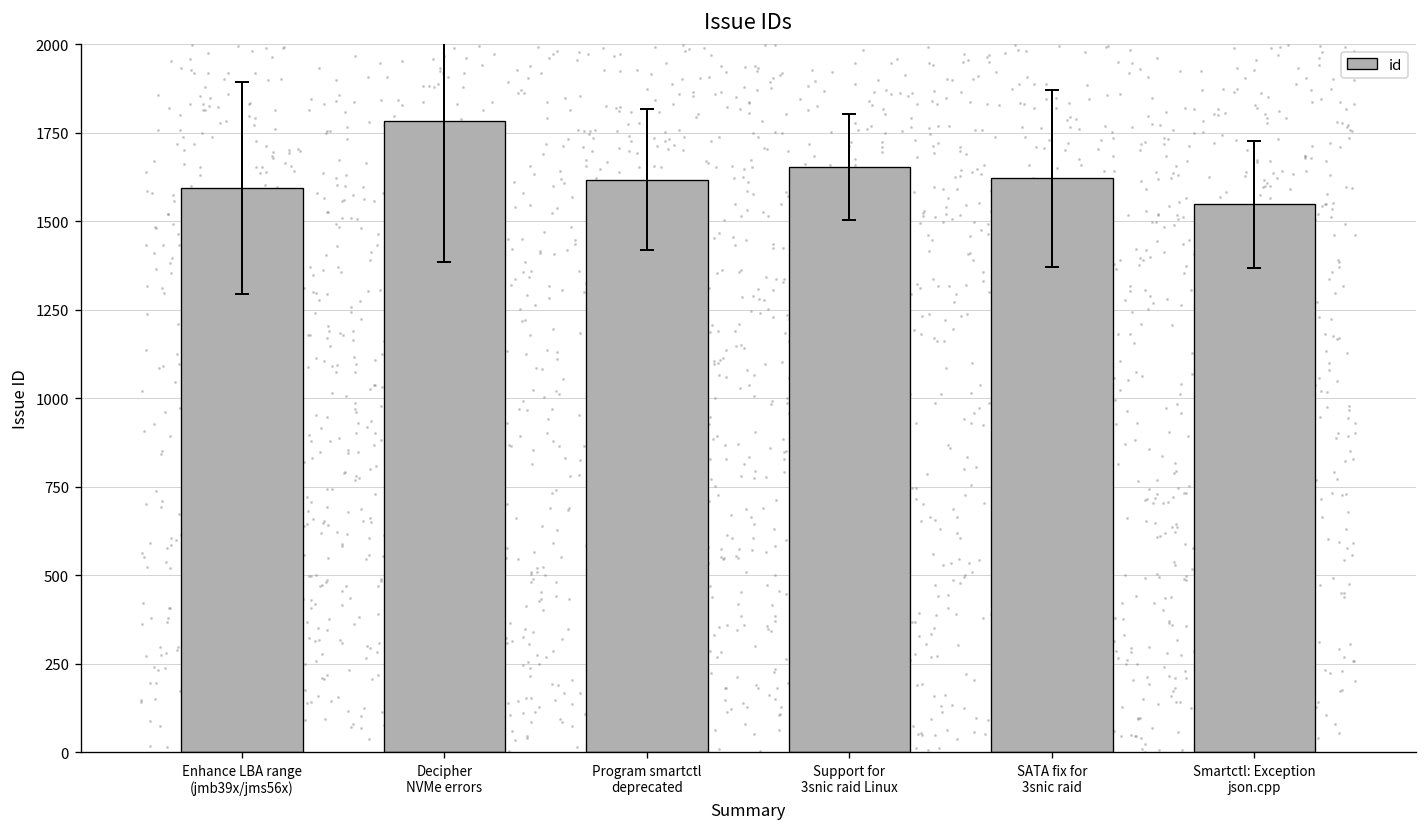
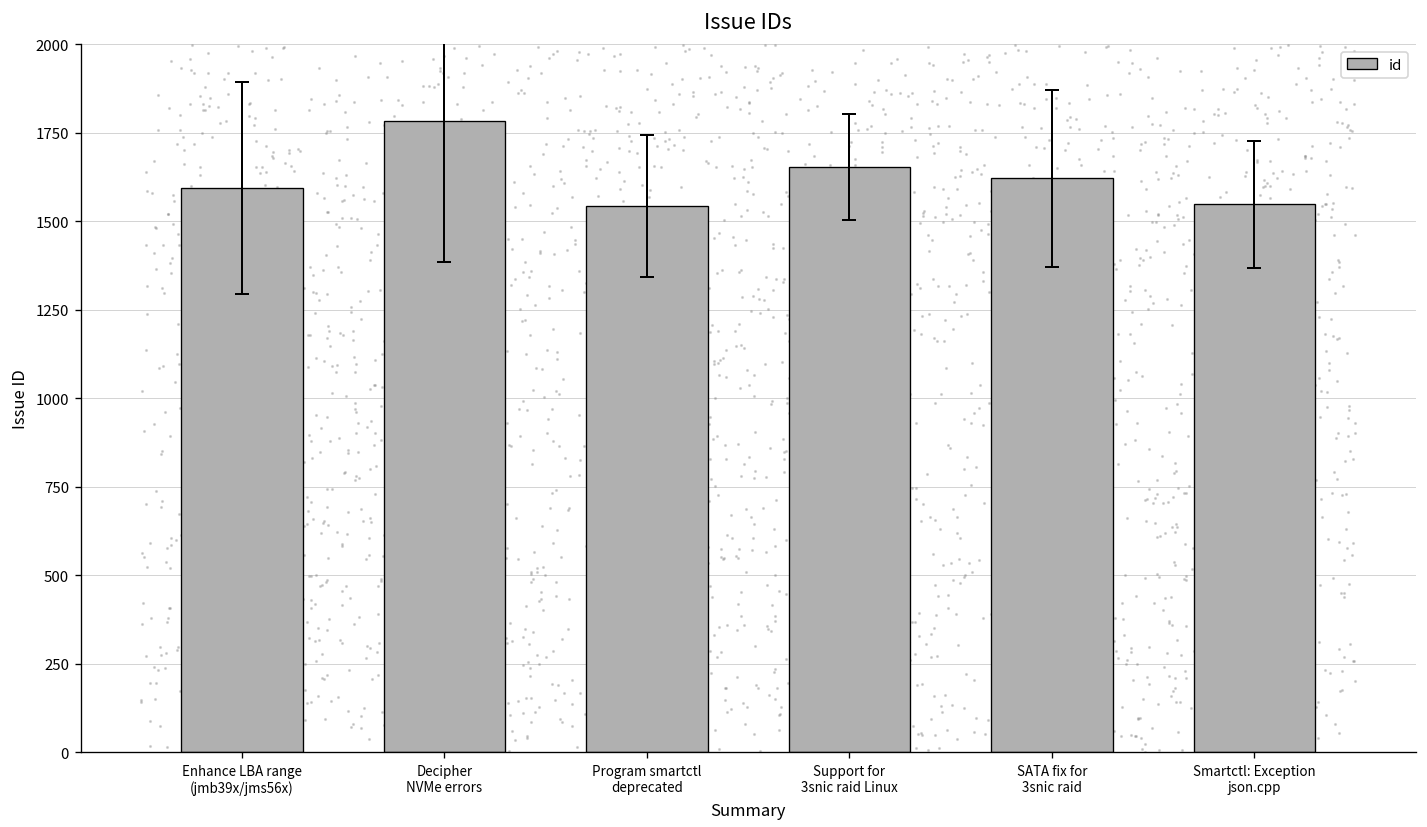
  {
    "id": {
      "Enhance LBA range (jmb39x/jms56x)": 1590,
      "Decipher NVMe errors": 1790,
-     "Program smartctl deprecated": 1620,
+     "Program smartctl deprecated": 1540,
      "Support for 3snic raid Linux": 1650,
      "SATA fix for 3snic raid": 1620,
      "Smartctl: Exception json.cpp": 1550
    }
  }
